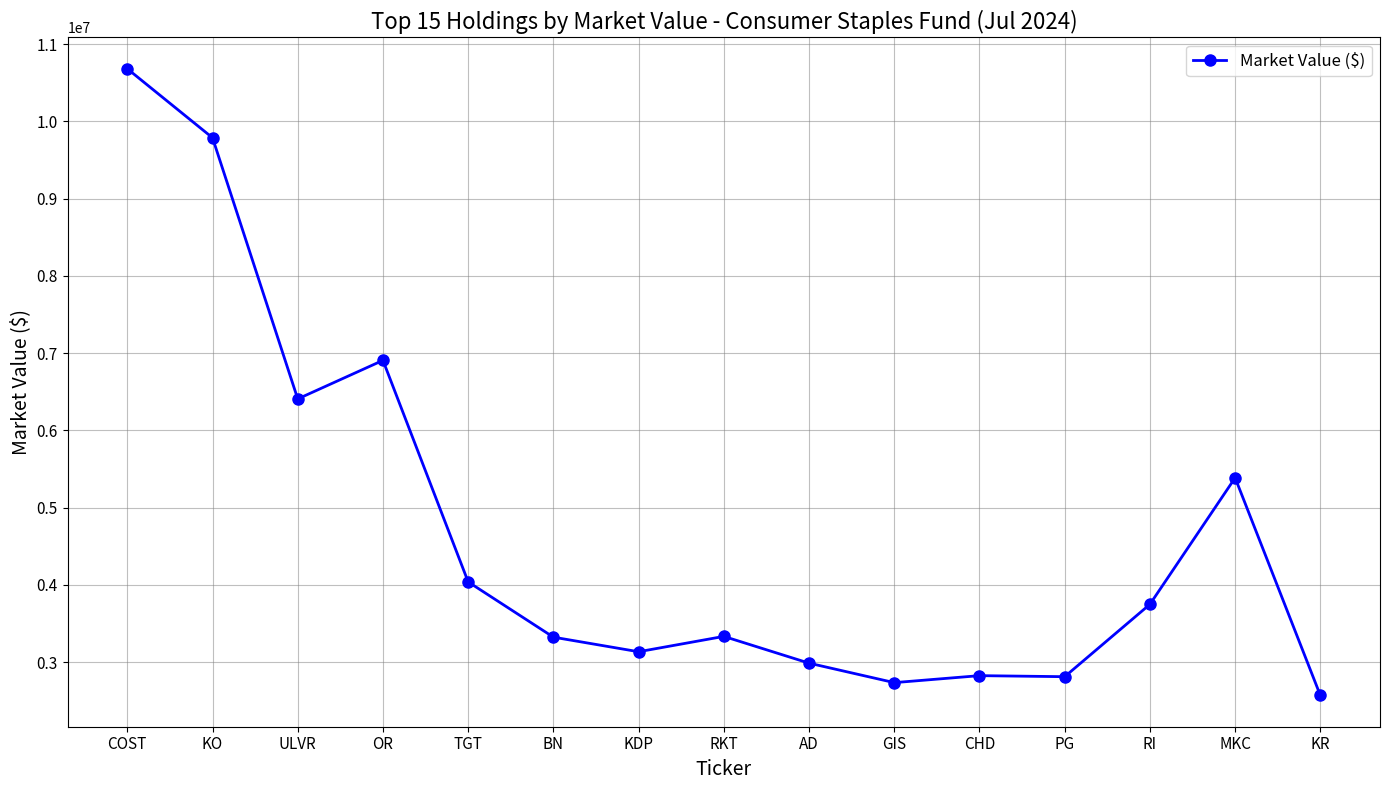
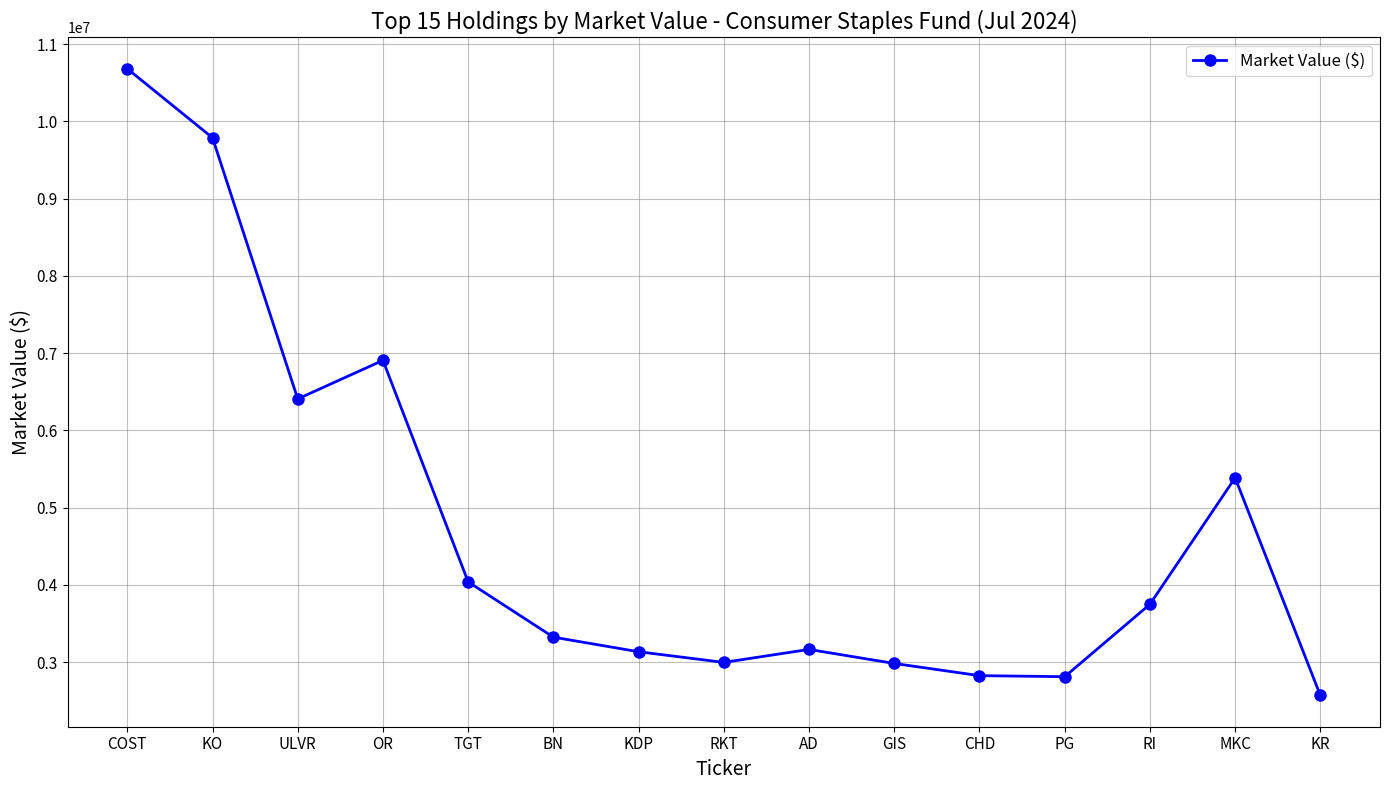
  {
    "COST": 10700000,
    "KO": 9800000,
    "ULVR": 6400000,
    "OR": 6900000,
    "TGT": 4000000,
    "BN": 3300000,
    "KDP": 3100000,
-   "RKT": 3300000,
-   "AD": 3000000,
-   "GIS": 2700000,
+   "RKT": 3000000,
+   "AD": 3200000,
+   "GIS": 3000000,
    "CHD": 2800000,
    "PG": 2800000,
    "RI": 3700000,
    "MKC": 5400000,
    "KR": 2600000
  }
